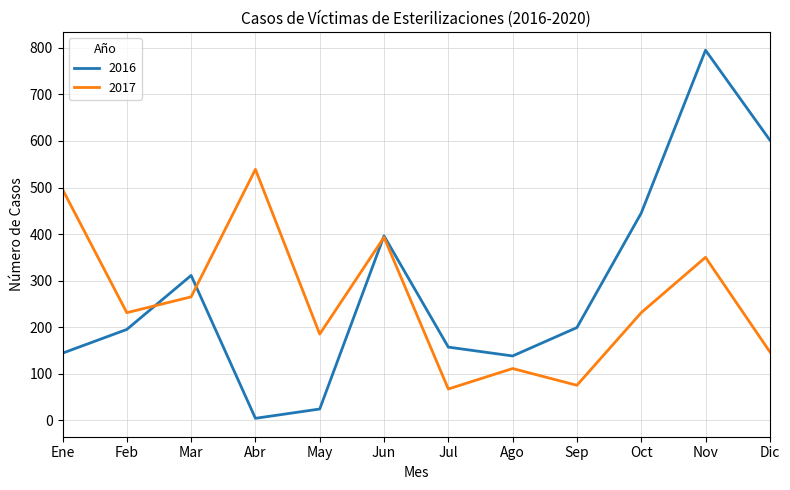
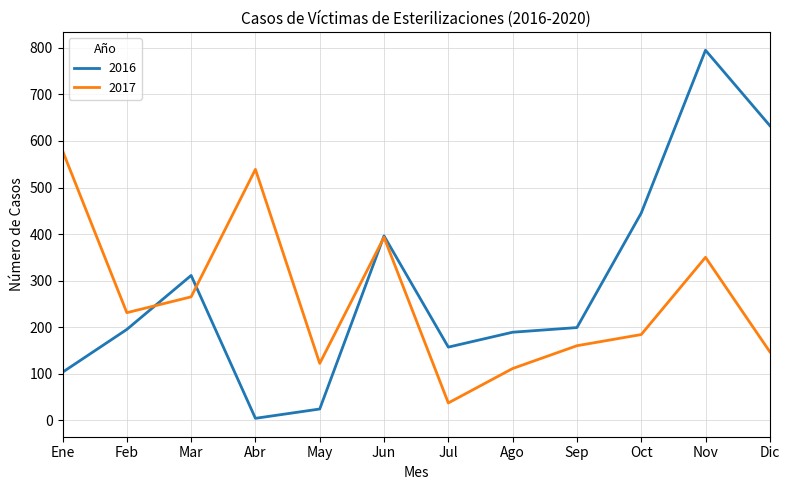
  {
    "2016": {
-     "Ene": 140,
+     "Ene": 100,
      "Feb": 200,
      "Mar": 310,
      "Abr": 0,
      "May": 20,
      "Jul": 160,
-     "Ago": 140,
+     "Ago": 190,
      "Sep": 200,
      "Oct": 450,
      "Nov": 800,
-     "Dic": 600
+     "Dic": 630
    },
    "2017": {
-     "Ene": 500,
+     "Ene": 580,
      "Feb": 230,
      "Mar": 270,
      "Abr": 540,
-     "May": 190,
-     "Jul": 70,
+     "May": 120,
+     "Jul": 40,
      "Ago": 110,
-     "Sep": 80,
-     "Oct": 230,
+     "Sep": 160,
+     "Oct": 180,
      "Nov": 350,
      "Dic": 150
    }
  }
